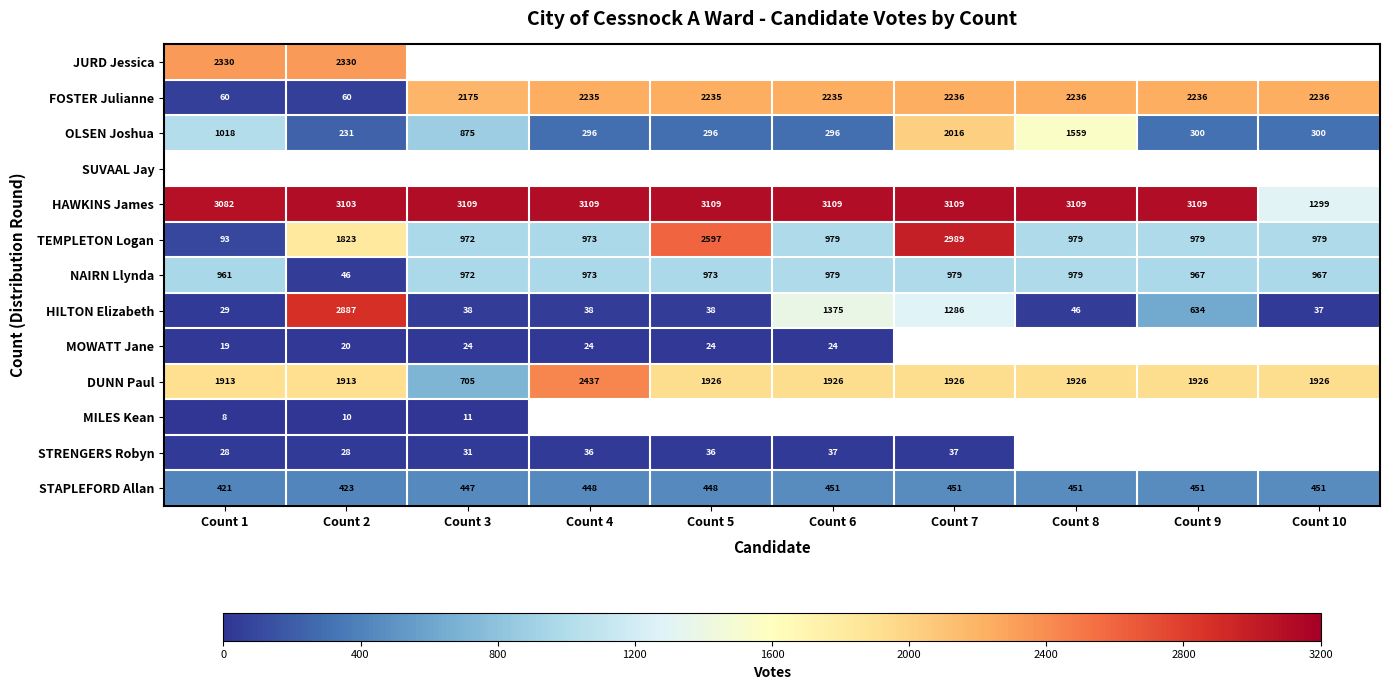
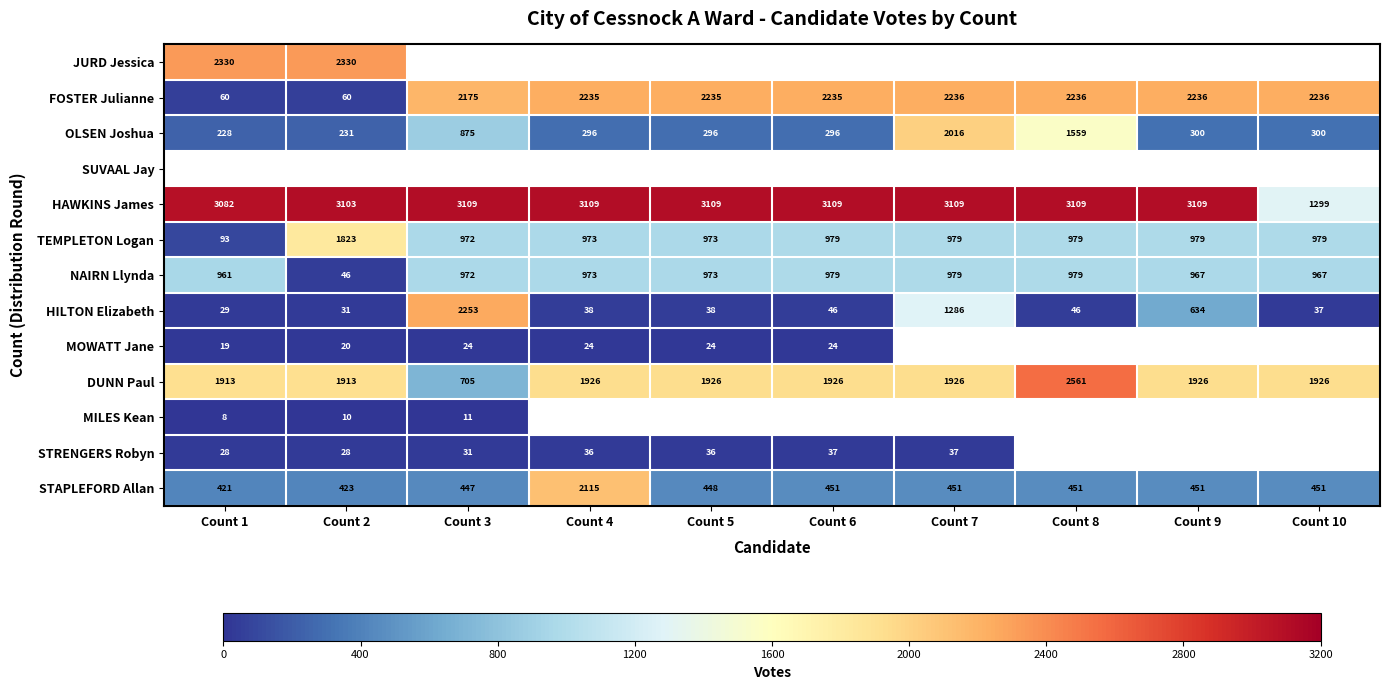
  {
    "JURD Jessica": {
      "Count 1": 2330,
      "Count 2": 2330
    },
    "FOSTER Julianne": {
      "Count 1": 60,
      "Count 2": 60,
      "Count 3": 2175,
      "Count 4": 2235,
      "Count 5": 2235,
      "Count 6": 2235,
      "Count 7": 2236,
      "Count 8": 2236,
      "Count 9": 2236,
      "Count 10": 2236
    },
    "OLSEN Joshua": {
-     "Count 1": 1018,
+     "Count 1": 228,
      "Count 2": 231,
      "Count 3": 875,
      "Count 4": 296,
      "Count 5": 296,
      "Count 6": 296,
      "Count 7": 2016,
      "Count 8": 1559,
      "Count 9": 300,
      "Count 10": 300
    },
    "HAWKINS James": {
      "Count 1": 3082,
      "Count 2": 3103,
      "Count 3": 3109,
      "Count 4": 3109,
      "Count 5": 3109,
      "Count 6": 3109,
      "Count 7": 3109,
      "Count 8": 3109,
      "Count 9": 3109,
      "Count 10": 1299
    },
    "TEMPLETON Logan": {
      "Count 1": 93,
      "Count 2": 1823,
      "Count 3": 972,
      "Count 4": 973,
-     "Count 5": 2597,
+     "Count 5": 973,
      "Count 6": 979,
-     "Count 7": 2989,
+     "Count 7": 979,
      "Count 8": 979,
      "Count 9": 979,
      "Count 10": 979
    },
    "NAIRN Llynda": {
      "Count 1": 961,
      "Count 2": 46,
      "Count 3": 972,
      "Count 4": 973,
      "Count 5": 973,
      "Count 6": 979,
      "Count 7": 979,
      "Count 8": 979,
      "Count 9": 967,
      "Count 10": 967
    },
    "HILTON Elizabeth": {
      "Count 1": 29,
-     "Count 2": 2887,
-     "Count 3": 38,
+     "Count 2": 31,
+     "Count 3": 2253,
      "Count 4": 38,
      "Count 5": 38,
-     "Count 6": 1375,
+     "Count 6": 46,
      "Count 7": 1286,
      "Count 8": 46,
      "Count 9": 634,
      "Count 10": 37
    },
    "MOWATT Jane": {
      "Count 1": 19,
      "Count 2": 20,
      "Count 3": 24,
      "Count 4": 24,
      "Count 5": 24,
      "Count 6": 24
    },
    "DUNN Paul": {
      "Count 1": 1913,
      "Count 2": 1913,
      "Count 3": 705,
-     "Count 4": 2437,
+     "Count 4": 1926,
      "Count 5": 1926,
      "Count 6": 1926,
      "Count 7": 1926,
-     "Count 8": 1926,
+     "Count 8": 2561,
      "Count 9": 1926,
      "Count 10": 1926
    },
    "MILES Kean": {
      "Count 1": 8,
      "Count 2": 10,
      "Count 3": 11
    },
    "STRENGERS Robyn": {
      "Count 1": 28,
      "Count 2": 28,
      "Count 3": 31,
      "Count 4": 36,
      "Count 5": 36,
      "Count 6": 37,
      "Count 7": 37
    },
    "STAPLEFORD Allan": {
      "Count 1": 421,
      "Count 2": 423,
      "Count 3": 447,
-     "Count 4": 448,
+     "Count 4": 2115,
      "Count 5": 448,
      "Count 6": 451,
      "Count 7": 451,
      "Count 8": 451,
      "Count 9": 451,
      "Count 10": 451
    }
  }
